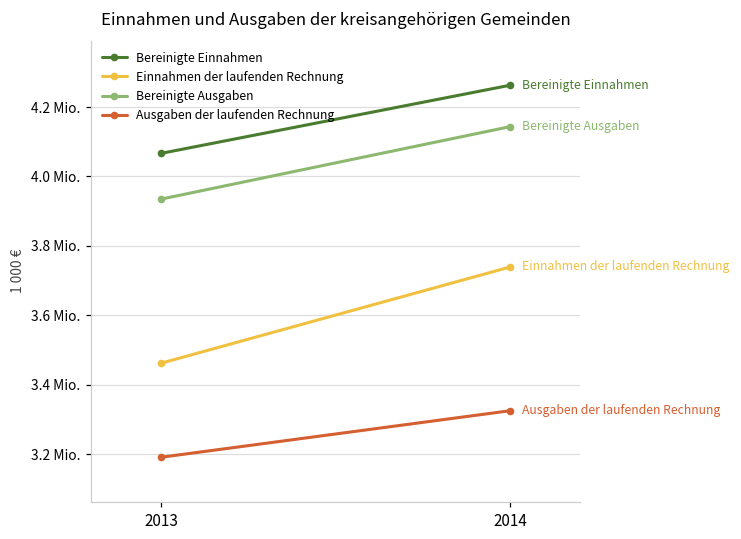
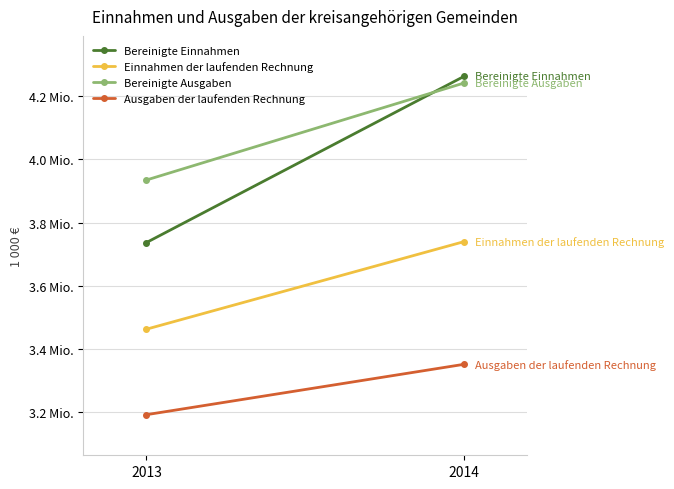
  {
    "Bereinigte Einnahmen": {
-     "2013": "4.07 Mio.",
+     "2013": "3.74 Mio.",
      "2014": "4.26 Mio."
    },
    "Einnahmen der laufenden Rechnung": {
      "2013": "3.46 Mio.",
      "2014": "3.74 Mio."
    },
    "Bereinigte Ausgaben": {
      "2013": "3.93 Mio.",
-     "2014": "4.14 Mio."
+     "2014": "4.24 Mio."
    },
    "Ausgaben der laufenden Rechnung": {
      "2013": "3.19 Mio.",
-     "2014": "3.33 Mio."
+     "2014": "3.35 Mio."
    }
  }
